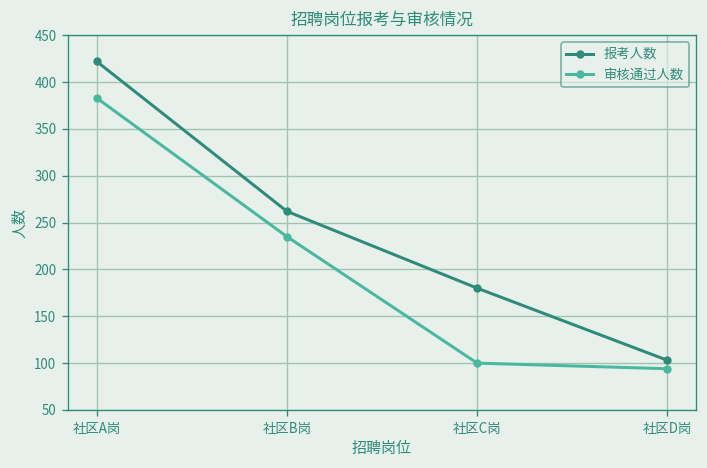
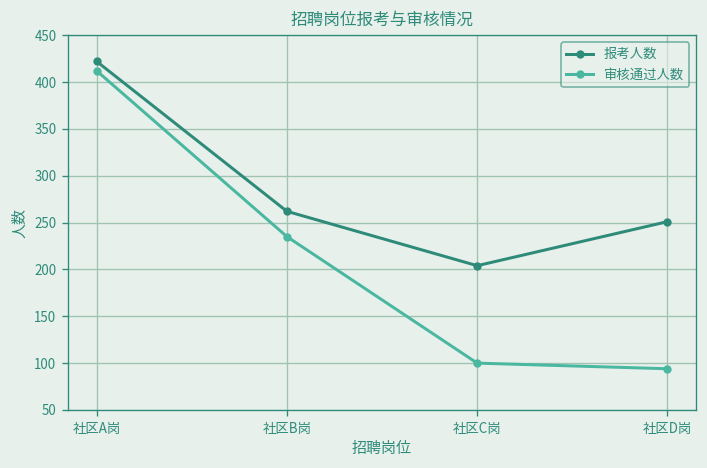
  {
    "报考人数": {
      "社区A岗": 420,
      "社区B岗": 260,
-     "社区C岗": 180,
-     "社区D岗": 100
+     "社区C岗": 200,
+     "社区D岗": 250
    },
    "审核通过人数": {
-     "社区A岗": 380,
+     "社区A岗": 410,
      "社区B岗": 240,
      "社区C岗": 100,
      "社区D岗": 90
    }
  }
